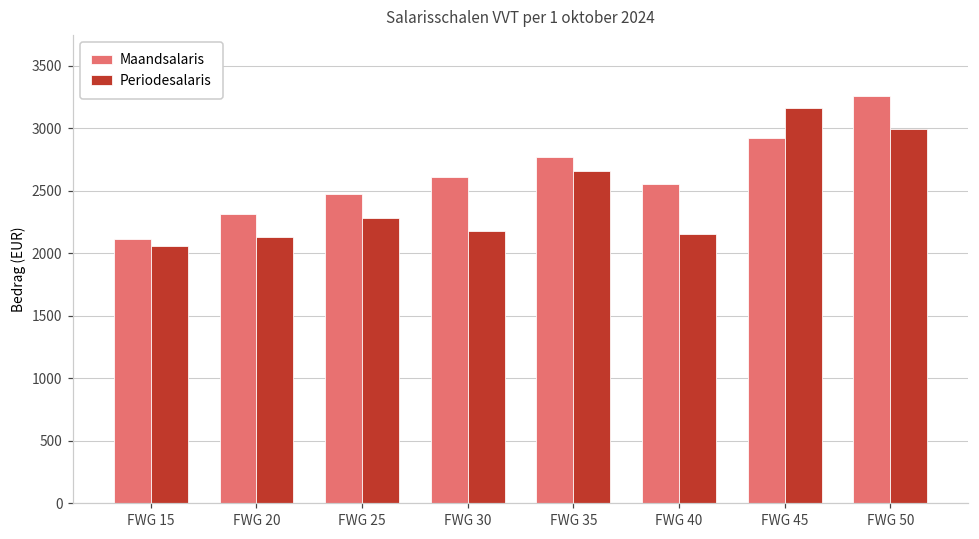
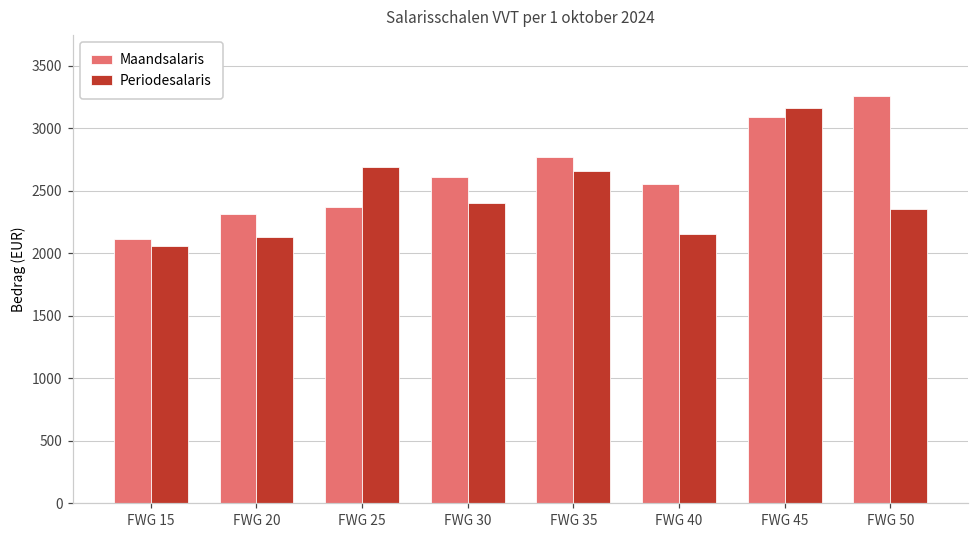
  {
    "Maandsalaris": {
      "FWG 15": 2110,
      "FWG 20": 2310,
-     "FWG 25": 2470,
+     "FWG 25": 2370,
      "FWG 30": 2610,
      "FWG 35": 2770,
      "FWG 40": 2550,
-     "FWG 45": 2920,
+     "FWG 45": 3090,
      "FWG 50": 3250
    },
    "Periodesalaris": {
      "FWG 15": 2050,
      "FWG 20": 2130,
-     "FWG 25": 2280,
-     "FWG 30": 2180,
+     "FWG 25": 2690,
+     "FWG 30": 2400,
      "FWG 35": 2650,
      "FWG 40": 2150,
      "FWG 45": 3160,
-     "FWG 50": 2990
+     "FWG 50": 2350
    }
  }
